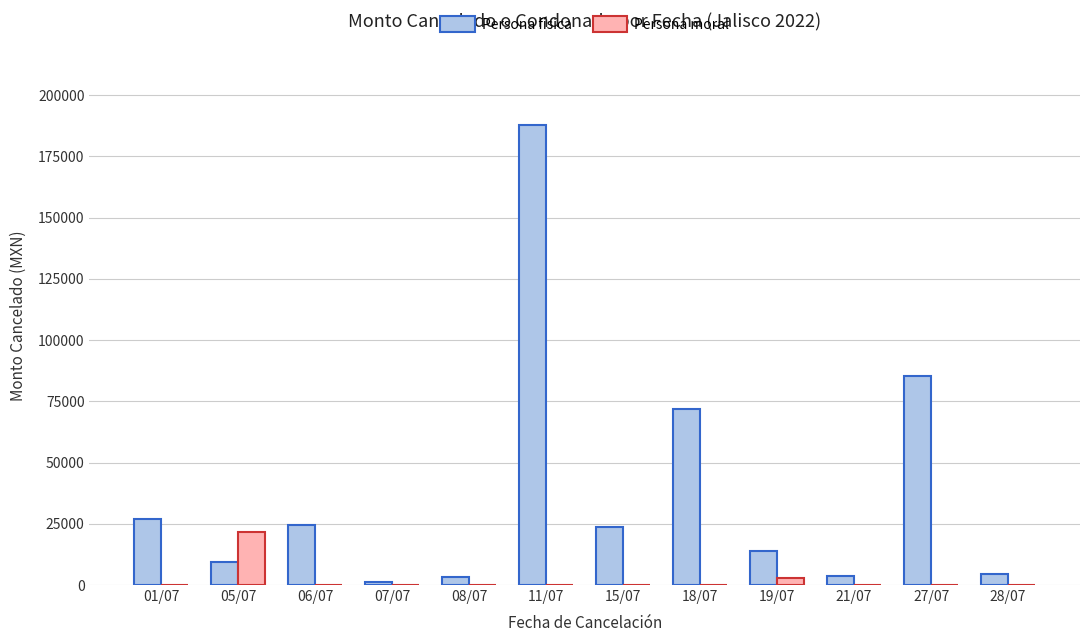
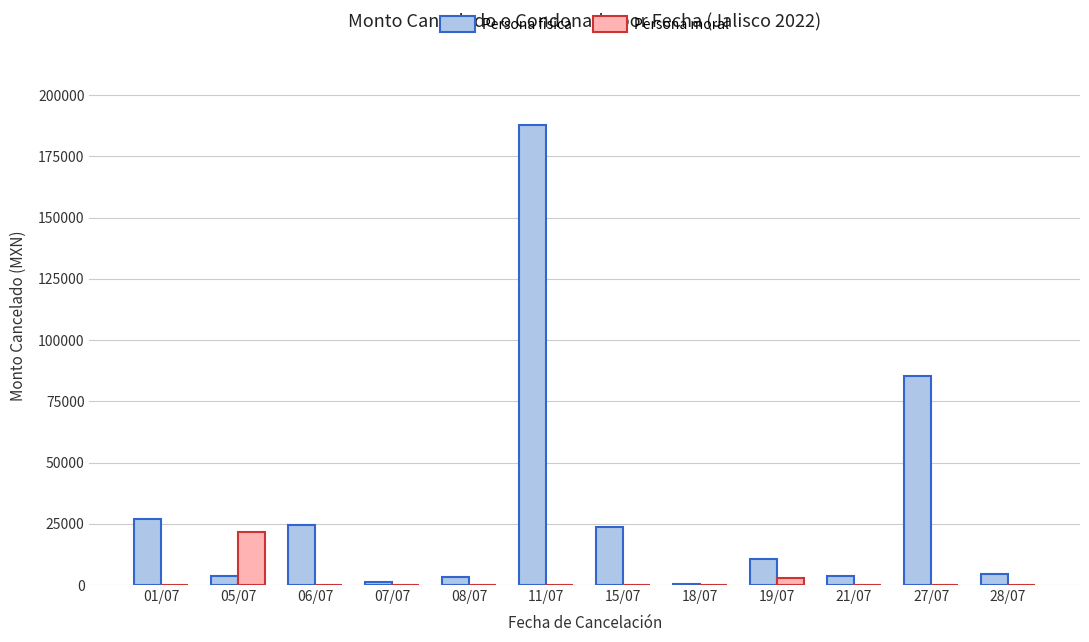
  {
    "Persona física": {
      "01/07": 27000,
-     "05/07": 9000,
+     "05/07": 4000,
      "06/07": 24000,
      "07/07": 1000,
      "08/07": 3000,
      "11/07": 188000,
      "15/07": 24000,
-     "18/07": 72000,
-     "19/07": 14000,
+     "18/07": 0,
+     "19/07": 11000,
      "21/07": 4000,
      "27/07": 85000,
      "28/07": 5000
    },
    "Persona moral": {
      "01/07": 0,
      "05/07": 22000,
      "06/07": 0,
      "07/07": 0,
      "08/07": 0,
      "11/07": 0,
      "15/07": 0,
      "18/07": 0,
      "19/07": 3000,
      "21/07": 0,
      "27/07": 0,
      "28/07": 0
    }
  }
